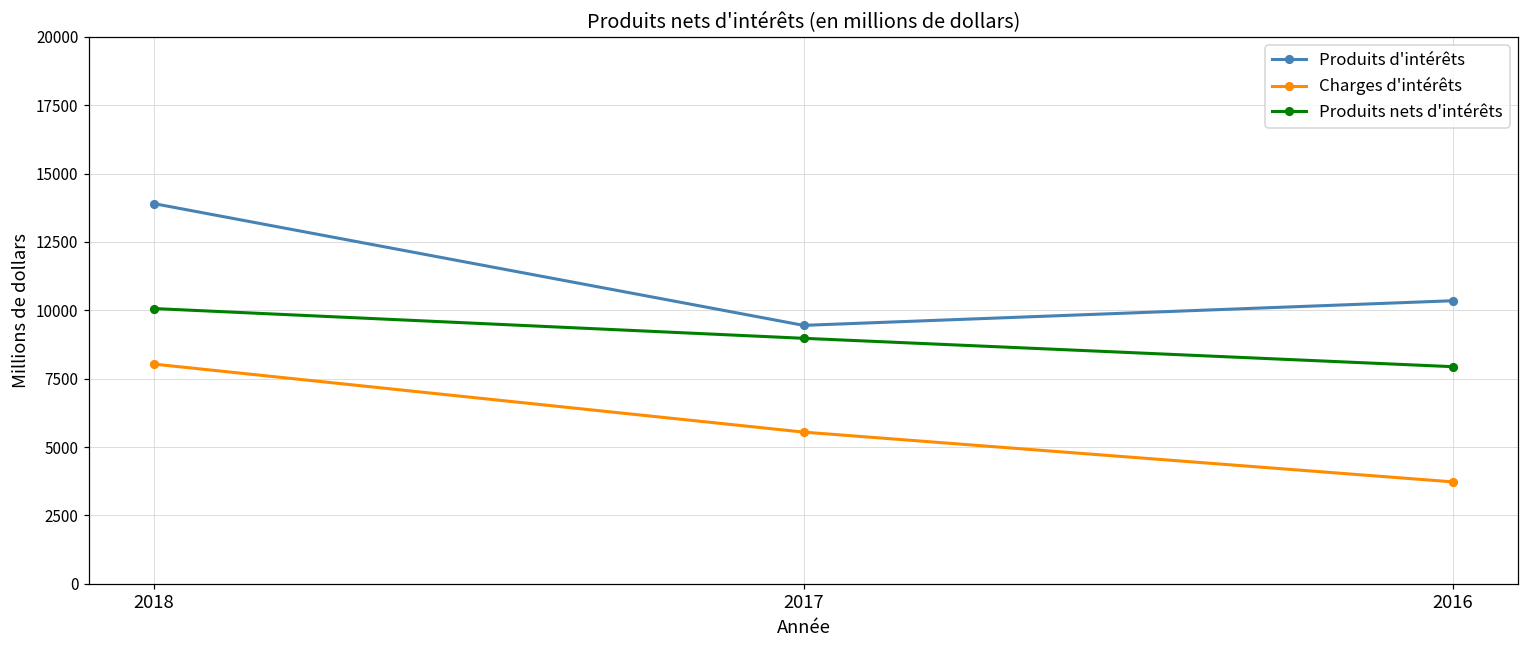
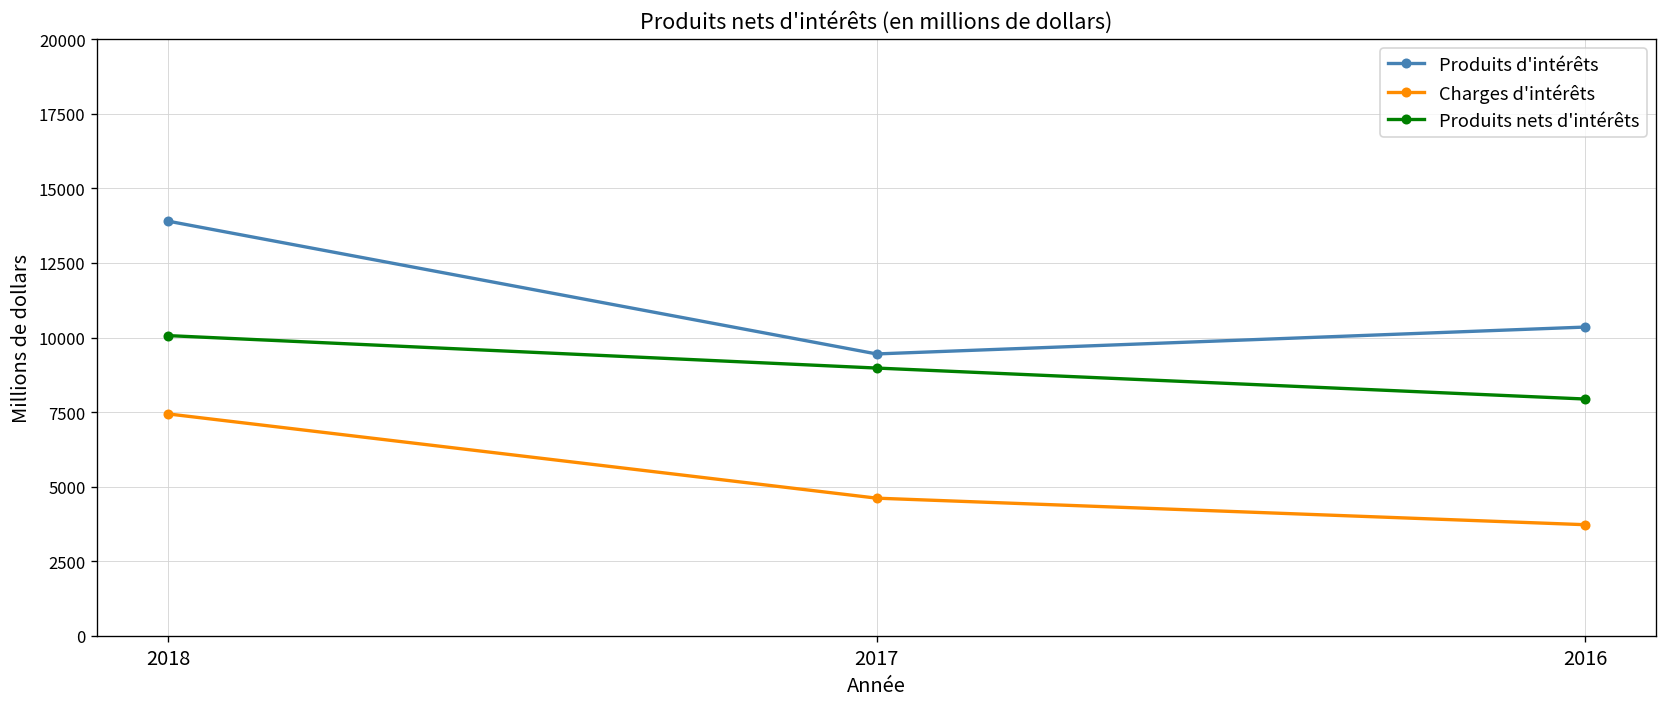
  {
    "Produits d'intérêts": {
      "2018": 13900,
      "2017": 9500,
      "2016": 10400
    },
    "Charges d'intérêts": {
-     "2018": 8000,
-     "2017": 5500,
+     "2018": 7400,
+     "2017": 4600,
      "2016": 3700
    },
    "Produits nets d'intérêts": {
      "2018": 10100,
      "2017": 9000,
      "2016": 7900
    }
  }
